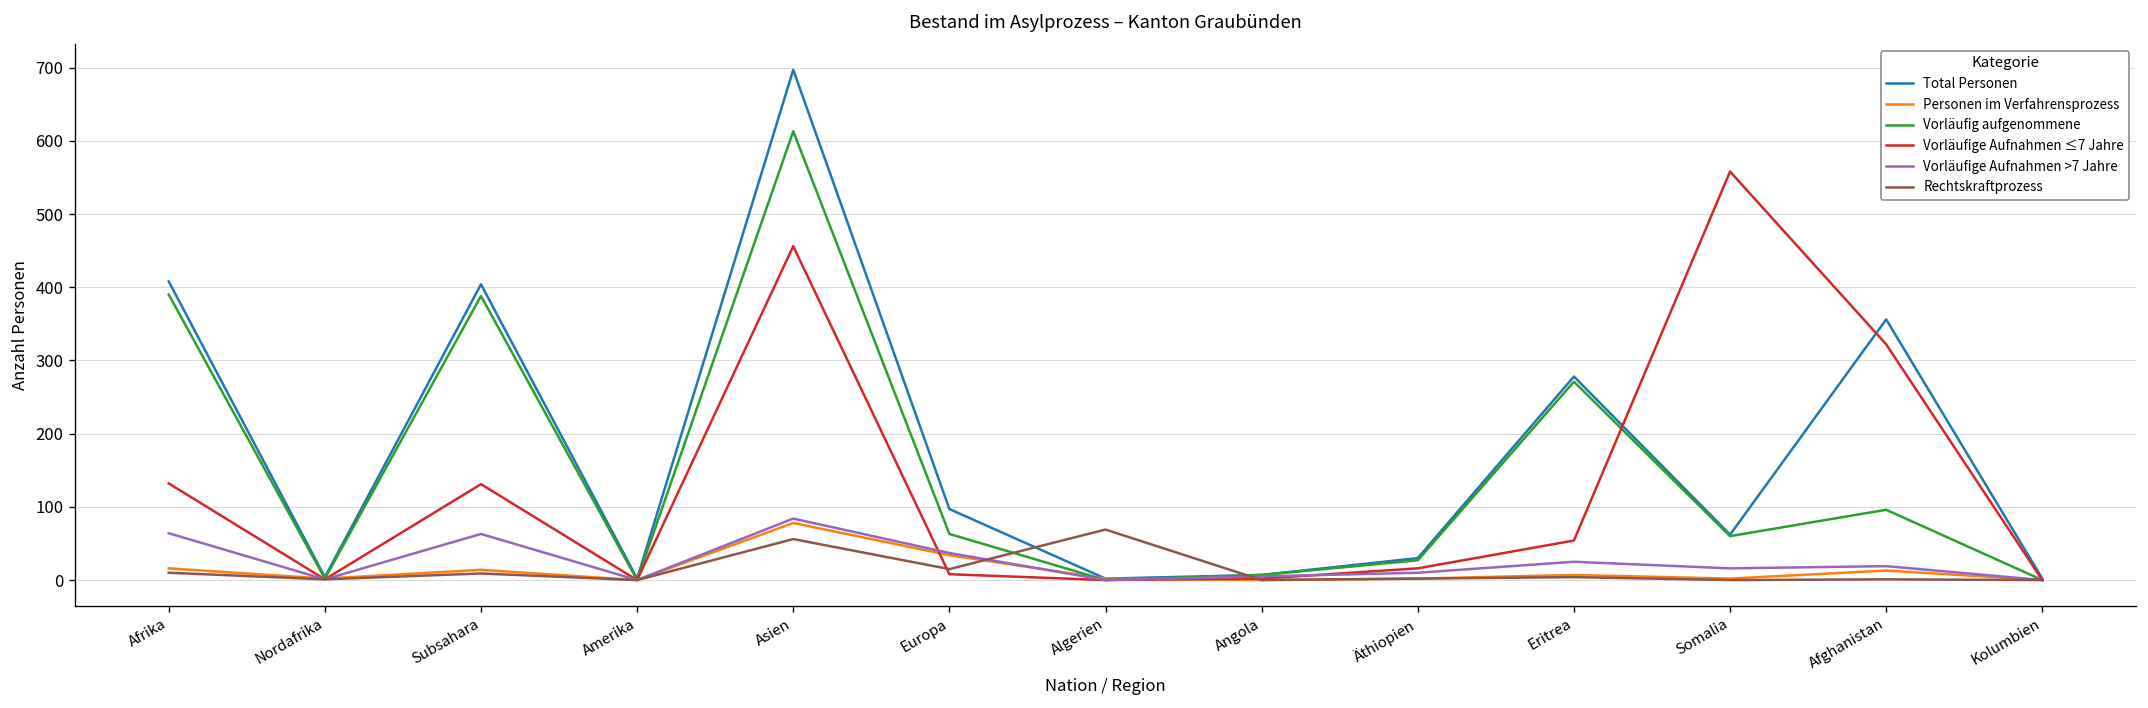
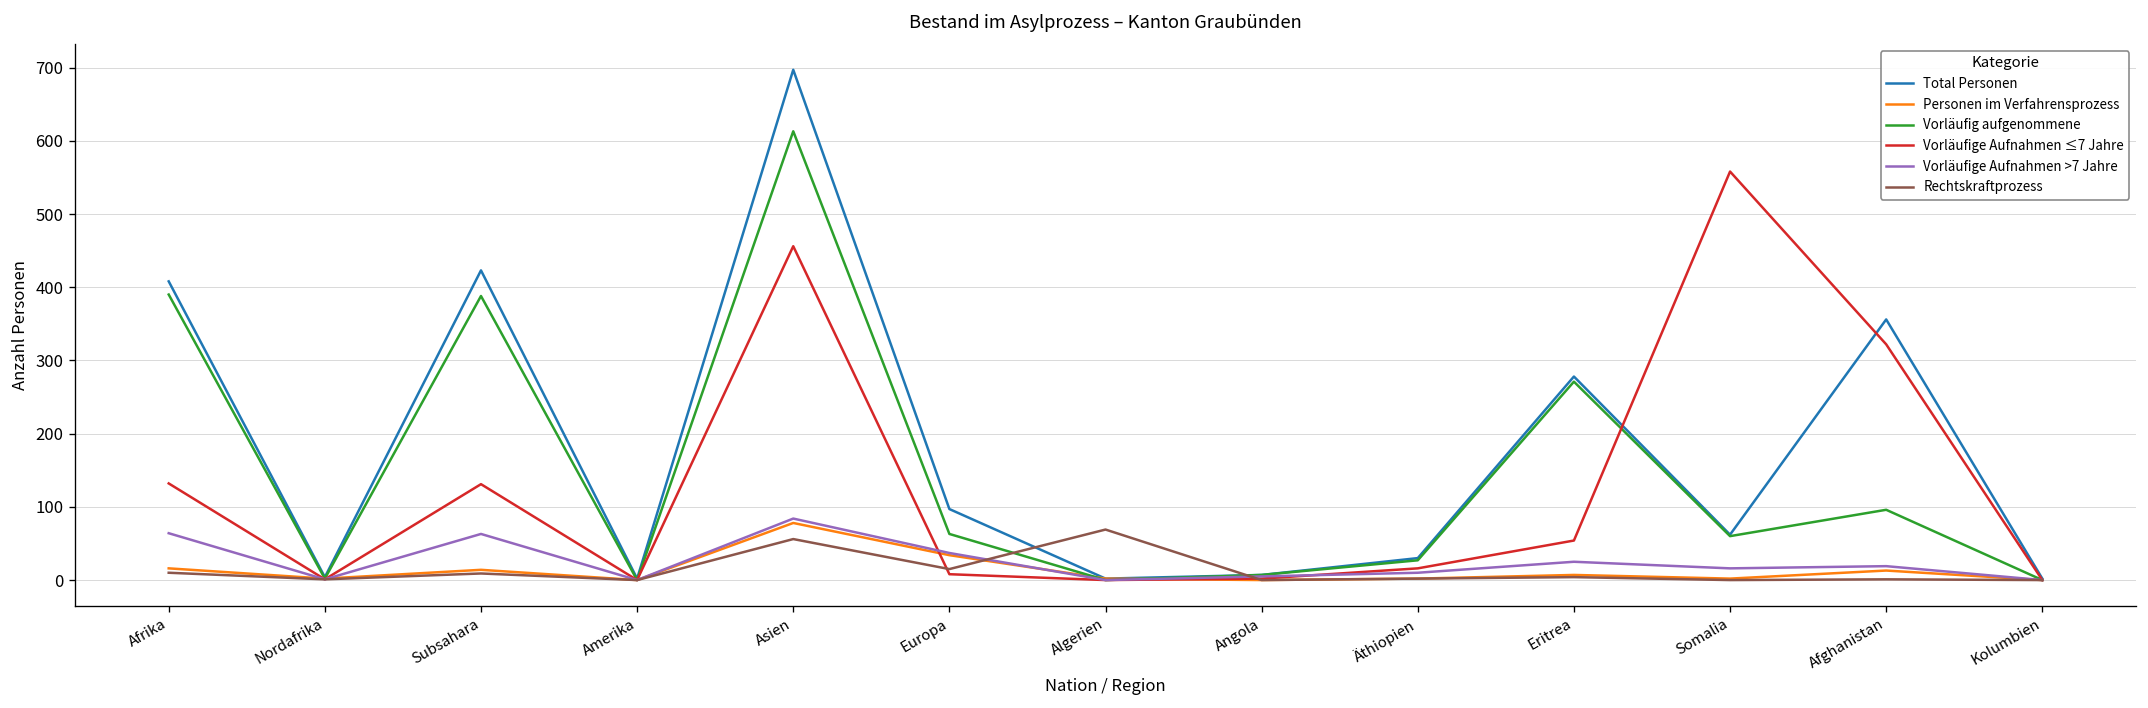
  {
    "Total Personen": {
      "Afrika": 410,
-     "Subsahara": 400,
+     "Subsahara": 420,
      "Asien": 700,
      "Europa": 100,
      "Eritrea": 280,
      "Afghanistan": 360
    },
    "Personen im Verfahrensprozess": {
      "Afrika": 20,
      "Subsahara": 10,
      "Asien": 80,
      "Afghanistan": 10
    },
    "Vorläufig aufgenommene": {
      "Afrika": 390,
      "Subsahara": 390,
      "Asien": 610,
      "Europa": 60,
      "Eritrea": 270,
      "Afghanistan": 100
    },
    "Vorläufige Aufnahmen ≤7 Jahre": {
      "Afrika": 130,
      "Subsahara": 130,
      "Asien": 460,
      "Europa": 10,
      "Äthiopien": 20,
      "Eritrea": 50,
      "Somalia": 560,
      "Afghanistan": 320
    },
    "Vorläufige Aufnahmen >7 Jahre": {
      "Afrika": 60,
      "Subsahara": 60,
      "Asien": 80,
      "Äthiopien": 10,
      "Eritrea": 30,
      "Somalia": 20,
      "Afghanistan": 20
    },
    "Rechtskraftprozess": {
      "Afrika": 10,
      "Subsahara": 10,
      "Asien": 60,
      "Europa": 20,
      "Algerien": 70,
      "Afghanistan": 0
    }
  }
